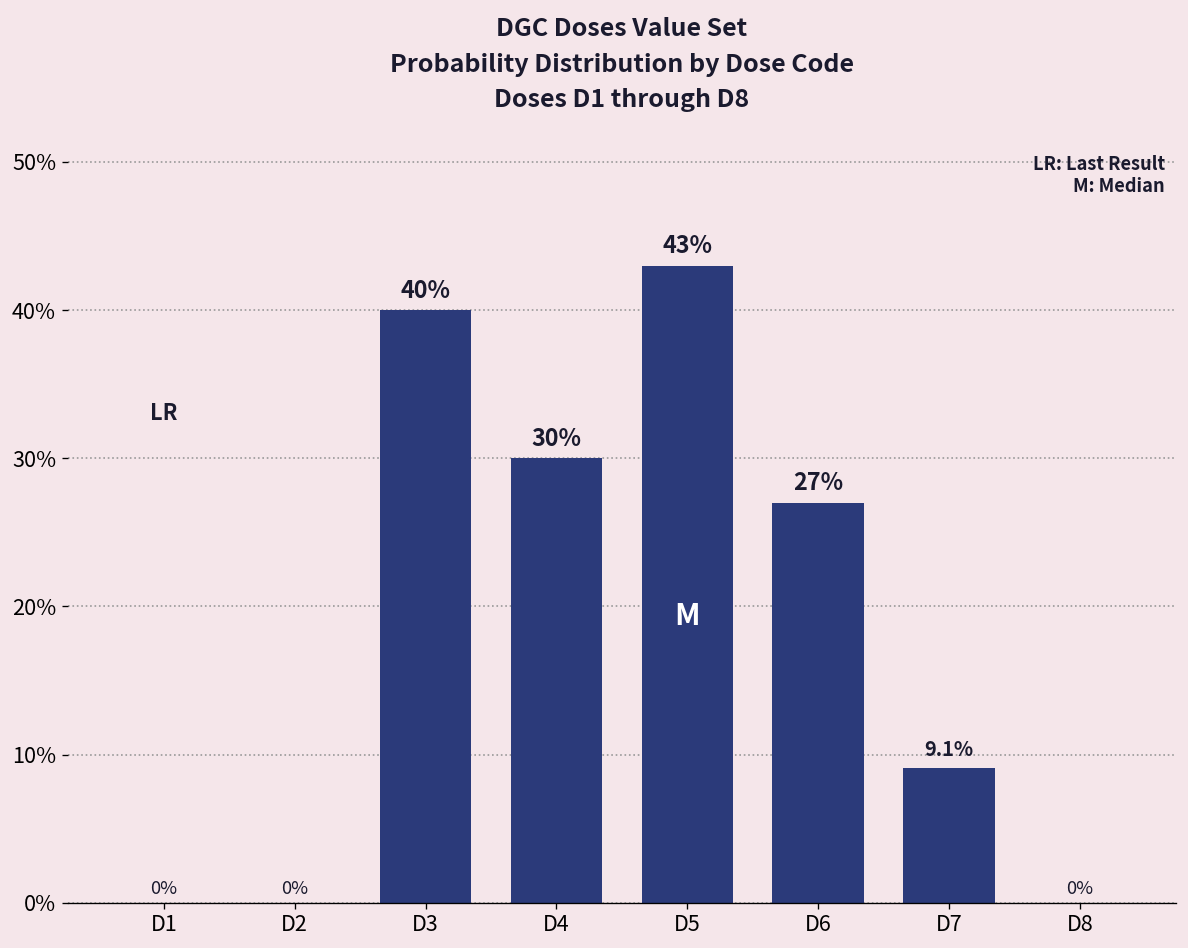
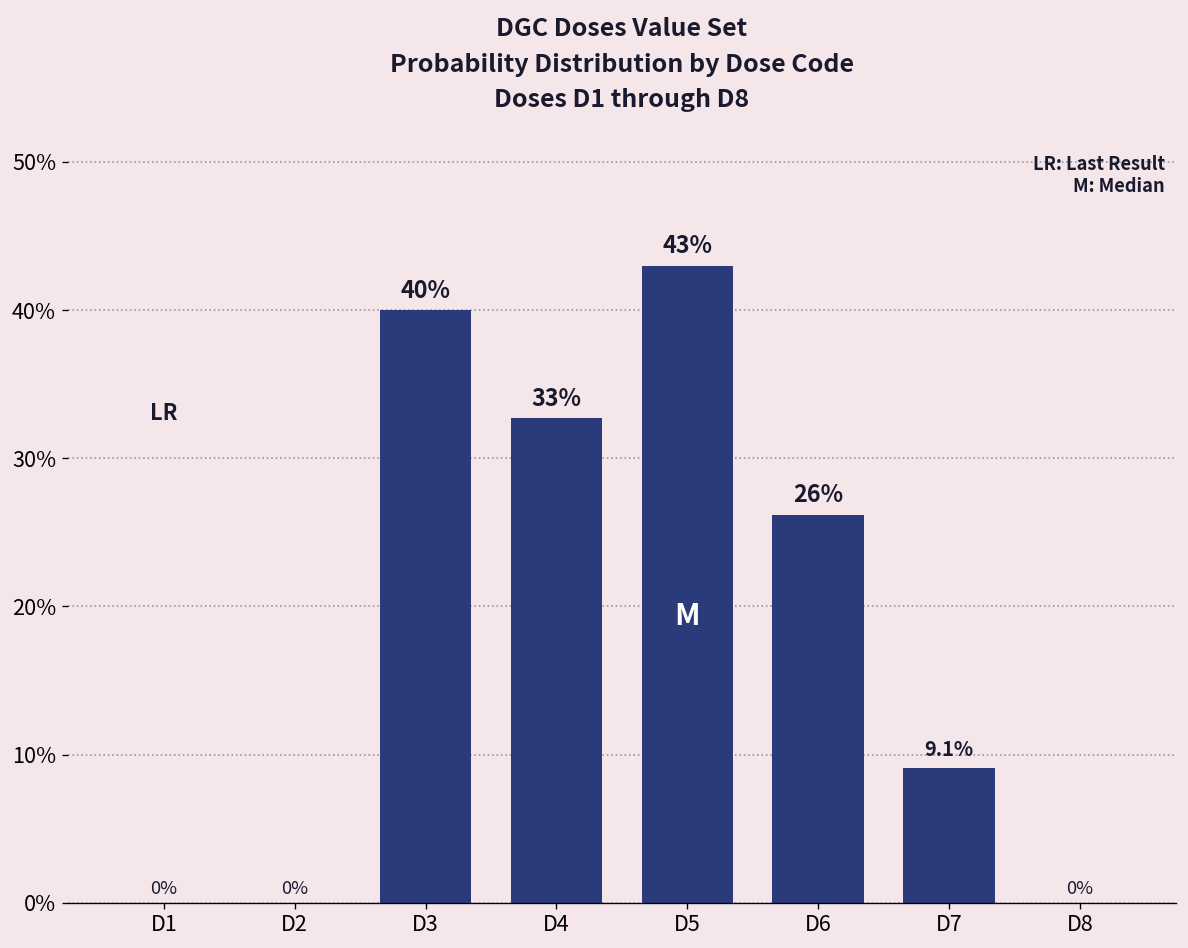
  {
    "D1": "0%",
    "D2": "0%",
    "D3": "40%",
-   "D4": "30%",
+   "D4": "33%",
    "D5": "43%",
-   "D6": "27%",
+   "D6": "26%",
    "D7": "9.1%",
    "D8": "0%"
  }
